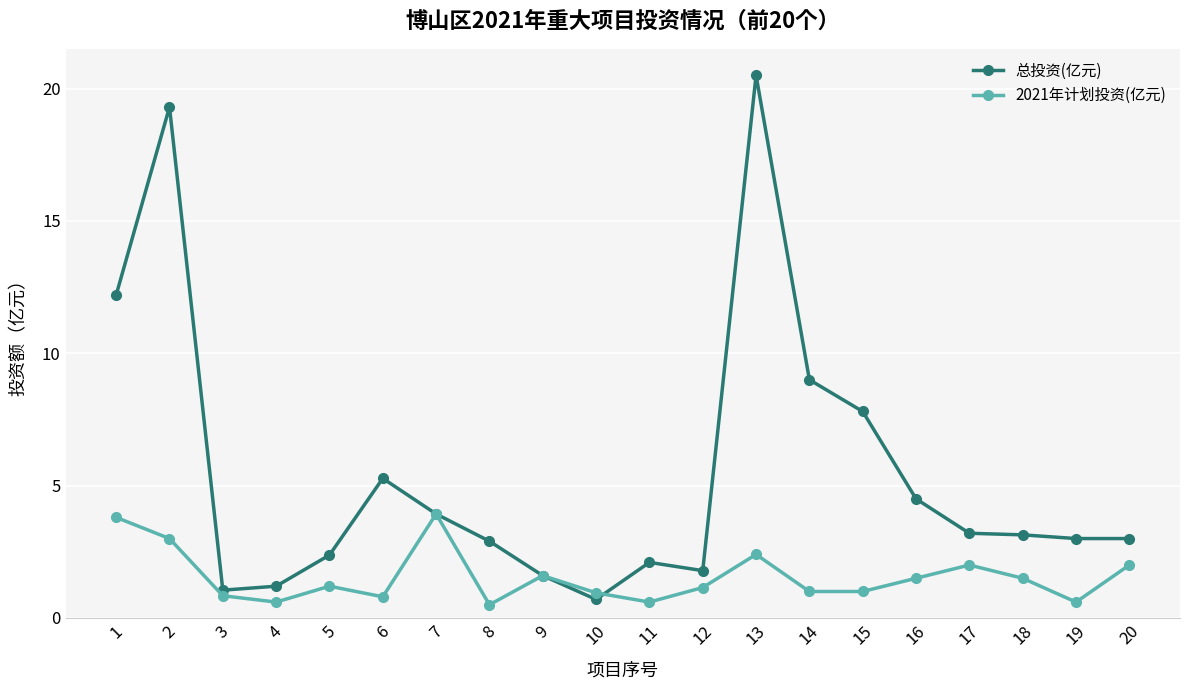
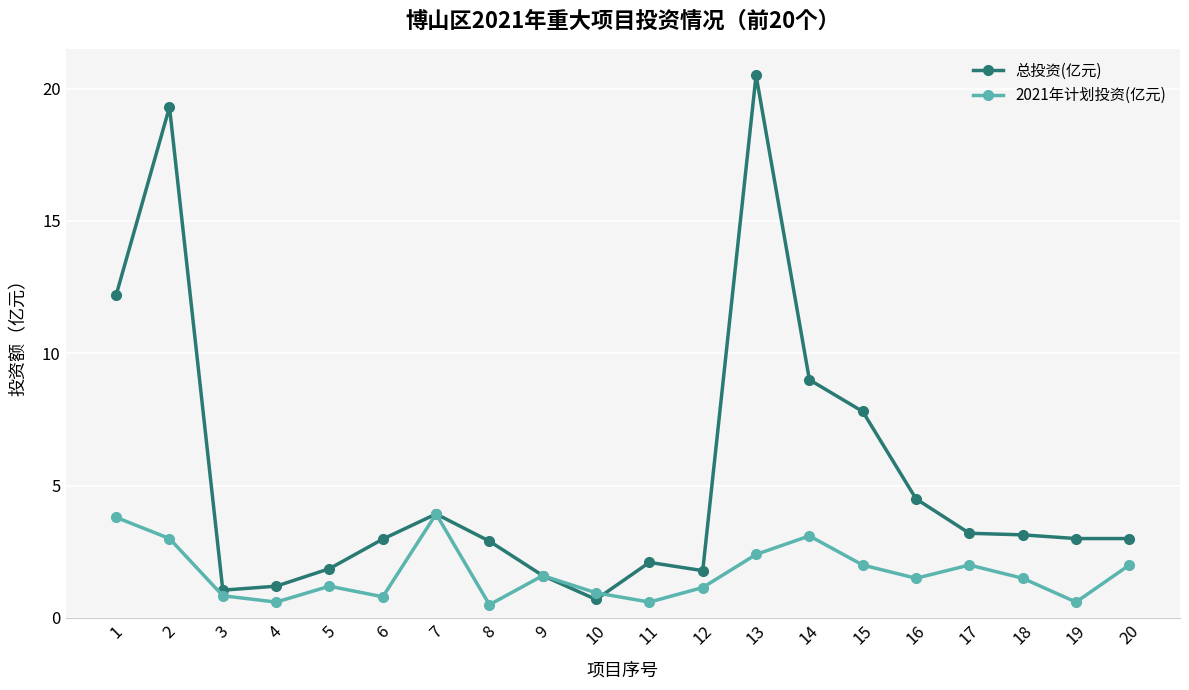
  {
    "总投资(亿元)": {
      "1": 12.2,
      "2": 19.3,
      "3": 1.1,
      "4": 1.2,
-     "5": 2.4,
-     "6": 5.3,
+     "5": 1.9,
+     "6": 3.0,
      "8": 2.9,
      "10": 0.7,
      "11": 2.1,
      "12": 1.8,
      "13": 20.5,
      "14": 9.0,
      "15": 7.8,
      "16": 4.5,
      "17": 3.2,
      "18": 3.1,
      "19": 3.0,
      "20": 3.0
    },
    "2021年计划投资(亿元)": {
      "1": 3.8,
      "2": 3.0,
      "3": 0.8,
      "4": 0.6,
      "5": 1.2,
      "6": 0.8,
      "8": 0.5,
      "10": 1.0,
      "11": 0.6,
      "12": 1.2,
      "13": 2.4,
-     "14": 1.0,
-     "15": 1,
+     "14": 3.1,
+     "15": 2,
      "16": 1.5,
      "17": 2.0,
      "18": 1.5,
      "19": 0.6,
      "20": 2.0
    }
  }
